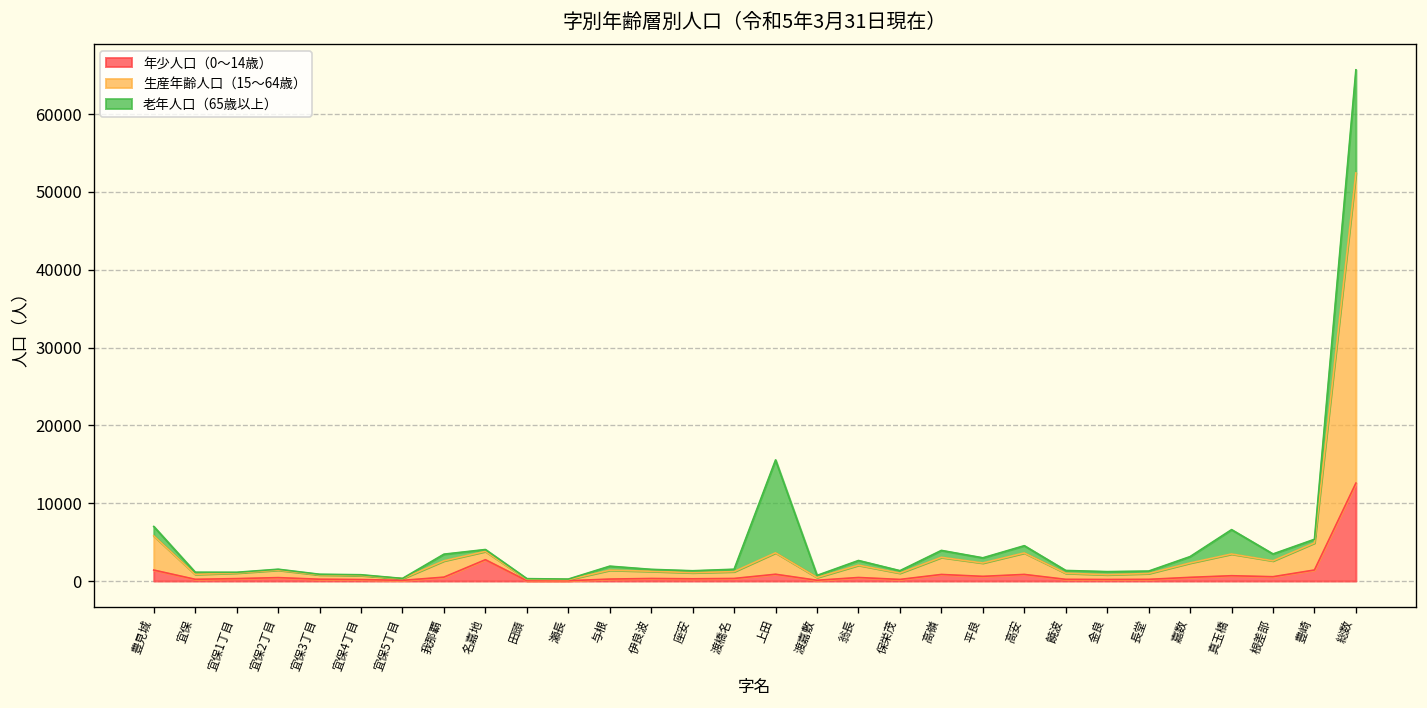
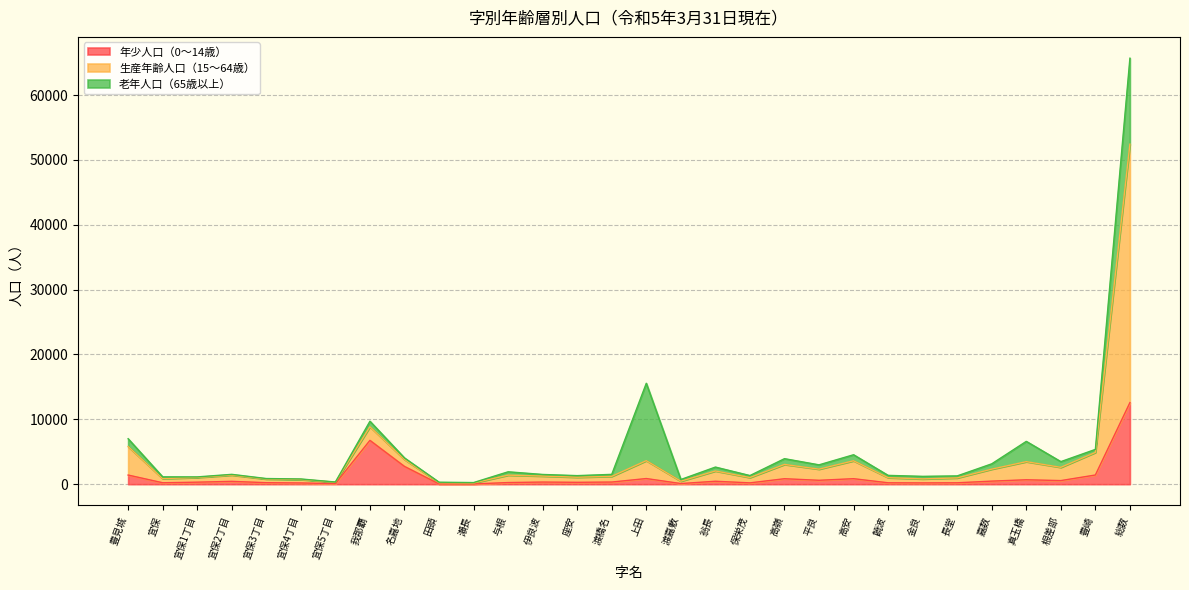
  {
    "年少人口（0～14歳）": {
      "豊見城": 1000,
      "宜保": 0,
      "宜保1丁目": 0,
      "宜保2丁目": 0,
      "宜保3丁目": 0,
      "宜保4丁目": 0,
-     "我那覇": 0,
+     "我那覇": 7000,
      "名嘉地": 3000,
      "与根": 0,
      "伊良波": 0,
      "座安": 0,
      "渡橋名": 0,
      "上田": 1000,
      "翁長": 0,
      "保栄茂": 0,
      "高嶺": 1000,
      "平良": 1000,
      "高安": 1000,
      "饒波": 0,
      "金良": 0,
      "長堂": 0,
      "嘉数": 0,
      "真玉橋": 1000,
      "根差部": 1000,
      "豊崎": 1000,
      "総数": 13000
    },
    "生産年齢人口（15～64歳）": {
      "豊見城": 4000,
      "我那覇": 2000,
      "与根": 1000,
      "上田": 3000,
      "翁長": 2000,
      "高嶺": 2000,
      "平良": 2000,
      "高安": 3000,
      "嘉数": 2000,
      "真玉橋": 3000,
      "根差部": 2000,
      "豊崎": 3000,
      "総数": 40000
    },
    "老年人口（65歳以上）": {
      "豊見城": 1000,
      "我那覇": 1000,
      "与根": 1000,
      "上田": 12000,
      "翁長": 1000,
      "高嶺": 1000,
      "平良": 1000,
      "高安": 1000,
      "嘉数": 1000,
      "真玉橋": 3000,
      "根差部": 1000,
      "豊崎": 0,
      "総数": 13000
    }
  }
